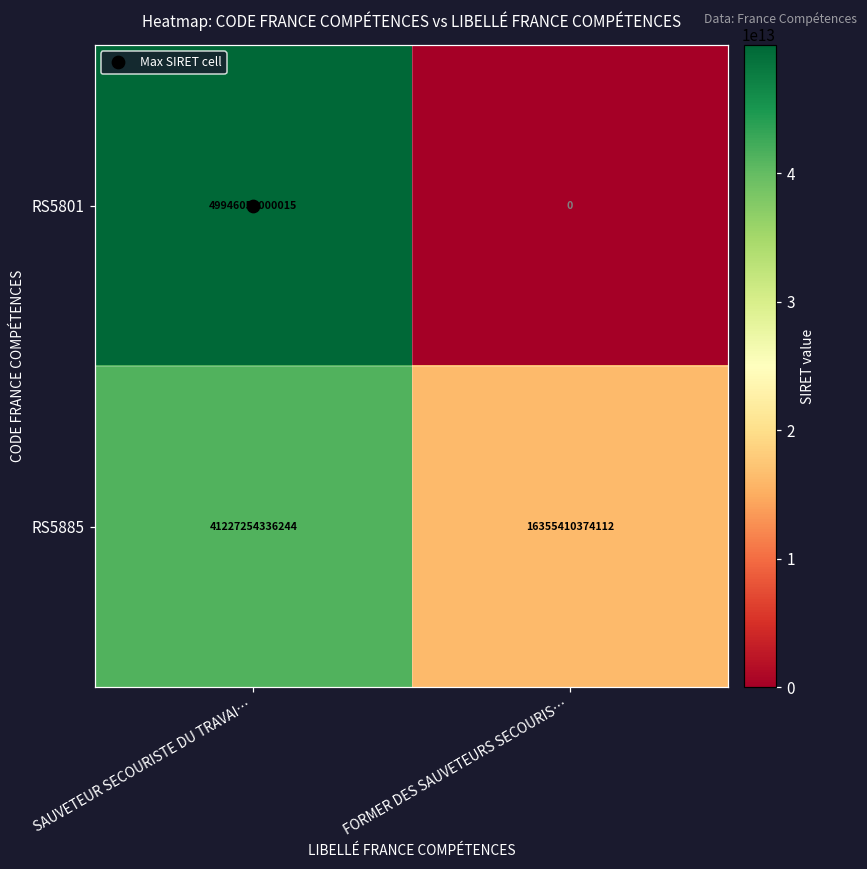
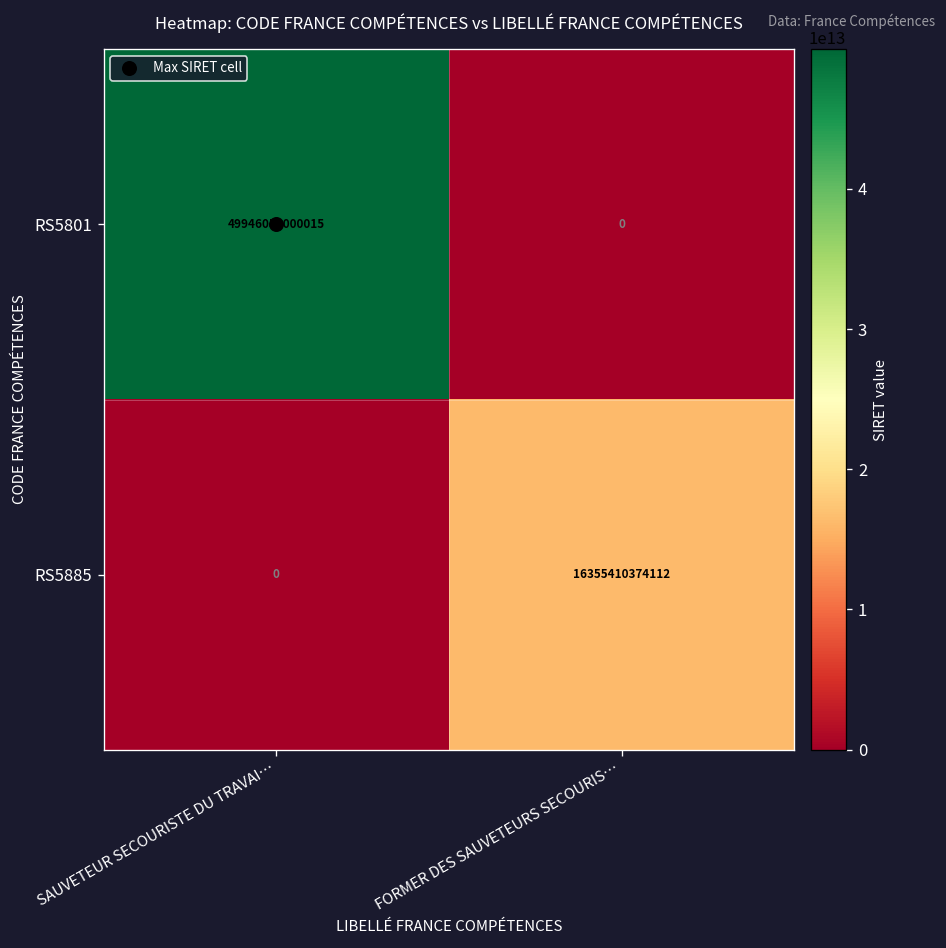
  {
    "RS5801": {
      "FORMER DES SAUVETEURS SECOURIS…": 0
    },
    "RS5885": {
-     "SAUVETEUR SECOURISTE DU TRAVAI…": 41227254336244,
+     "SAUVETEUR SECOURISTE DU TRAVAI…": 0,
      "FORMER DES SAUVETEURS SECOURIS…": 16355410374112
    }
  }
